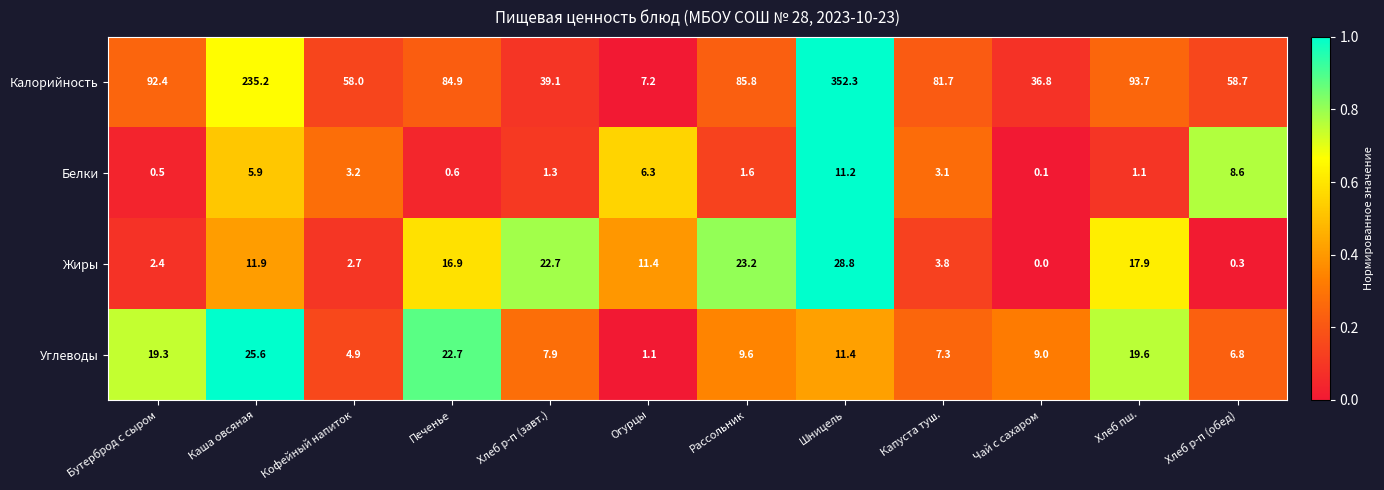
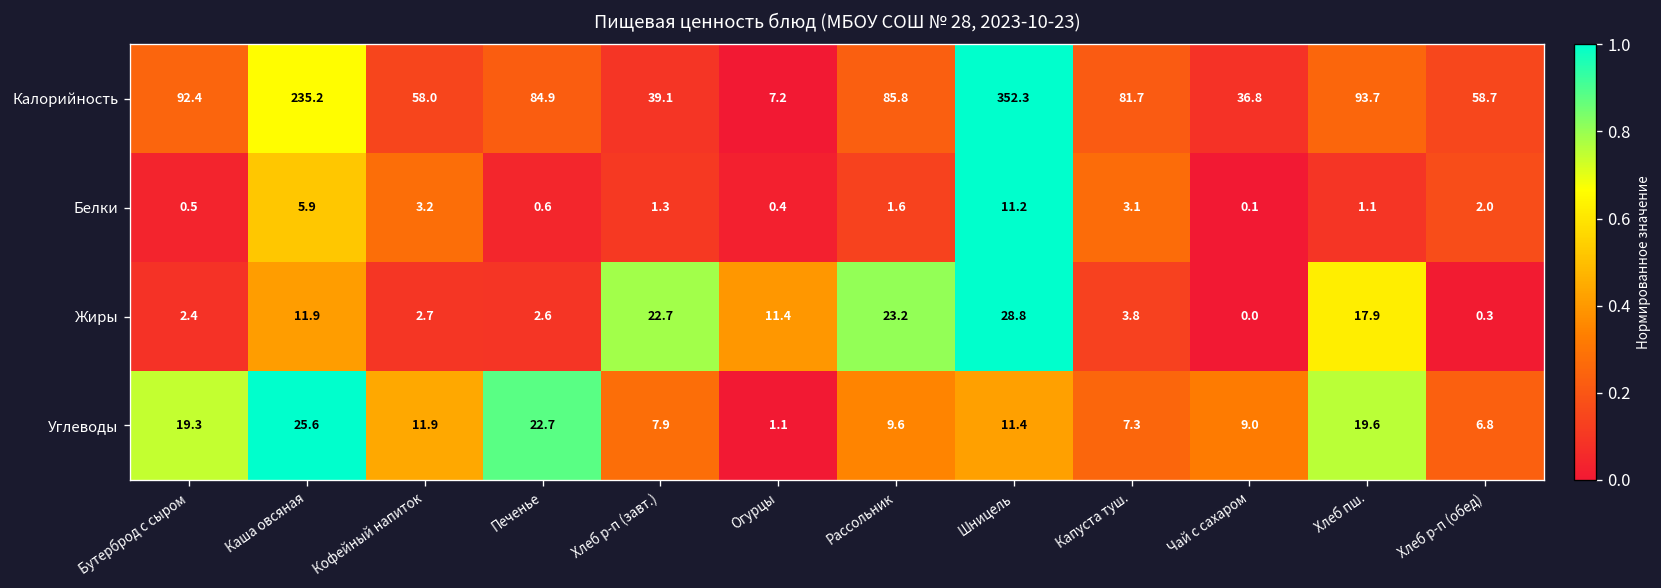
  {
    "Калорийность": {
      "Бутерброд с сыром": 92.4,
      "Каша овсяная": 235.2,
      "Кофейный напиток": 58.0,
      "Печенье": 84.9,
      "Хлеб р-п (завт.)": 39.1,
      "Огурцы": 7.2,
      "Рассольник": 85.8,
      "Шницель": 352.3,
      "Капуста туш.": 81.7,
      "Чай с сахаром": 36.8,
      "Хлеб пш.": 93.7,
      "Хлеб р-п (обед)": 58.7
    },
    "Белки": {
      "Бутерброд с сыром": 0.5,
      "Каша овсяная": 5.9,
      "Кофейный напиток": 3.2,
      "Печенье": 0.6,
      "Хлеб р-п (завт.)": 1.3,
-     "Огурцы": 6.3,
+     "Огурцы": 0.4,
      "Рассольник": 1.6,
      "Шницель": 11.2,
      "Капуста туш.": 3.1,
      "Чай с сахаром": 0.1,
      "Хлеб пш.": 1.1,
-     "Хлеб р-п (обед)": 8.6
+     "Хлеб р-п (обед)": 2.0
    },
    "Жиры": {
      "Бутерброд с сыром": 2.4,
      "Каша овсяная": 11.9,
      "Кофейный напиток": 2.7,
-     "Печенье": 16.9,
+     "Печенье": 2.6,
      "Хлеб р-п (завт.)": 22.7,
      "Огурцы": 11.4,
      "Рассольник": 23.2,
      "Шницель": 28.8,
      "Капуста туш.": 3.8,
      "Чай с сахаром": 0.0,
      "Хлеб пш.": 17.9,
      "Хлеб р-п (обед)": 0.3
    },
    "Углеводы": {
      "Бутерброд с сыром": 19.3,
      "Каша овсяная": 25.6,
-     "Кофейный напиток": 4.9,
+     "Кофейный напиток": 11.9,
      "Печенье": 22.7,
      "Хлеб р-п (завт.)": 7.9,
      "Огурцы": 1.1,
      "Рассольник": 9.6,
      "Шницель": 11.4,
      "Капуста туш.": 7.3,
      "Чай с сахаром": 9.0,
      "Хлеб пш.": 19.6,
      "Хлеб р-п (обед)": 6.8
    }
  }
